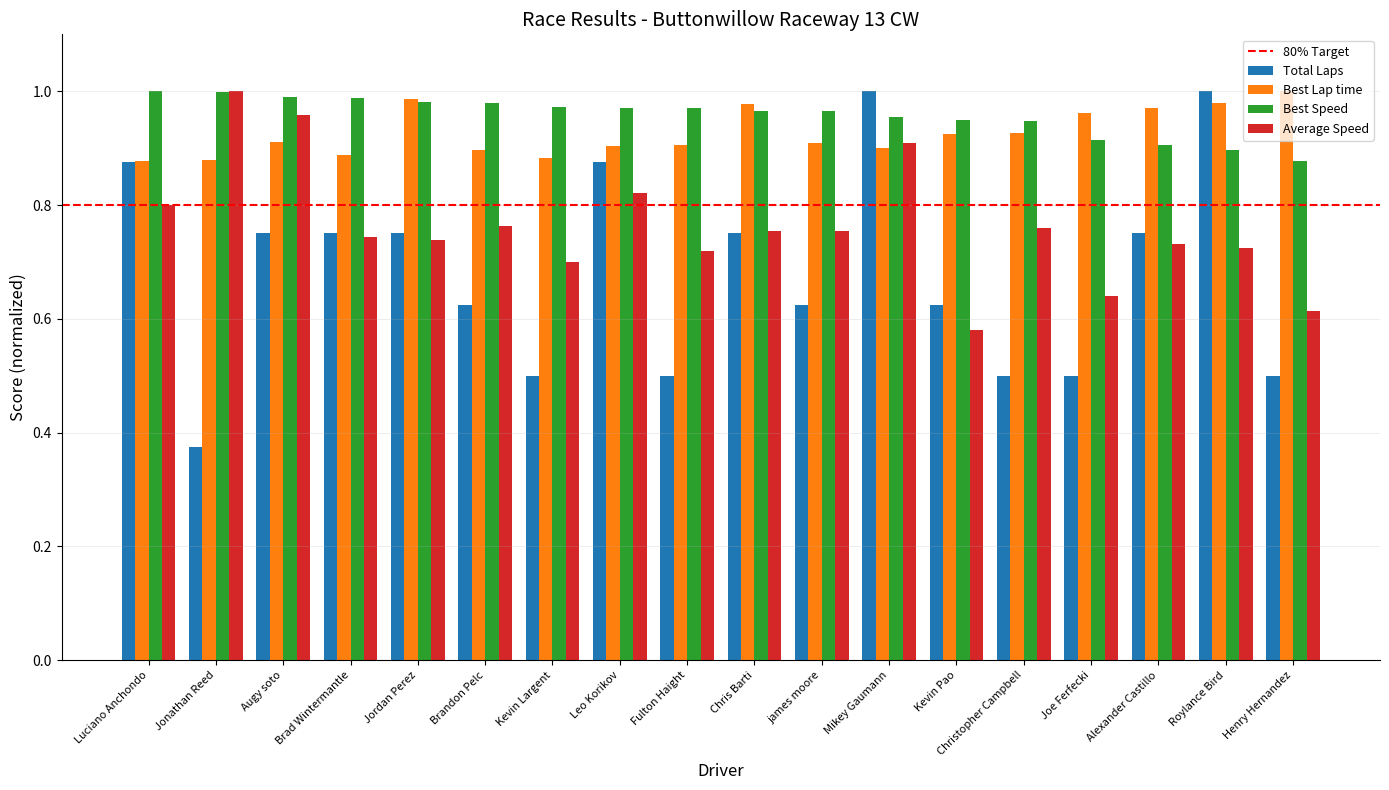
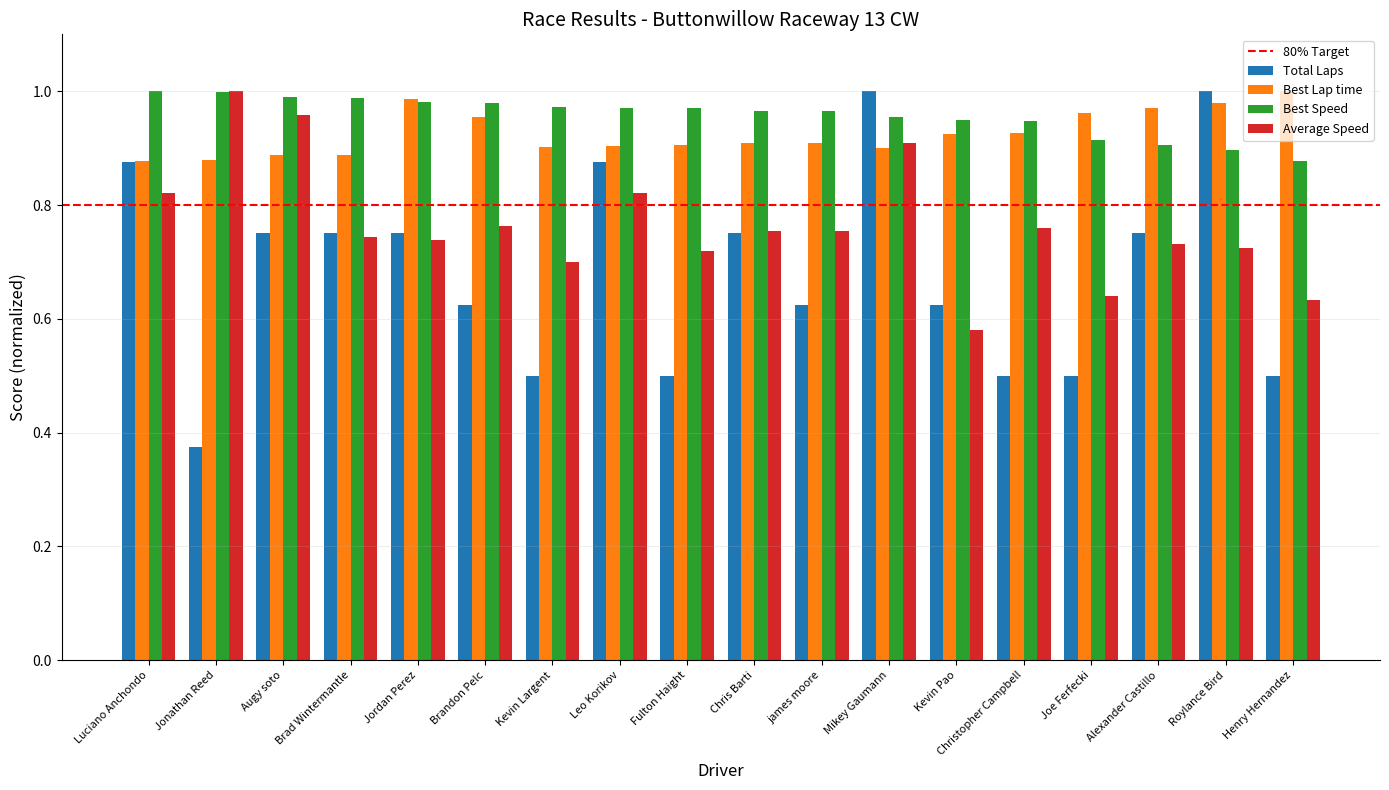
  {
    "Total Laps": {
      "Luciano Anchondo": 0.88,
      "Jonathan Reed": 0.38,
      "Augy soto": 0.75,
      "Brad Wintermantle": 0.75,
      "Jordan Perez": 0.75,
      "Brandon Pelc": 0.63,
      "Kevin Largent": 0.50,
      "Leo Korikov": 0.88,
      "Fulton Haight": 0.50,
      "Chris Barti": 0.75,
      "james moore": 0.63,
      "Mikey Gaumann": 1.00,
      "Kevin Pao": 0.63,
      "Christopher Campbell": 0.50,
      "Joe Ferfecki": 0.50,
      "Alexander Castillo": 0.75,
      "Roylance Bird": 1.00,
      "Henry Hernandez": 0.50
    },
    "Best Lap time": {
      "Luciano Anchondo": 0.88,
      "Jonathan Reed": 0.88,
-     "Augy soto": 0.91,
+     "Augy soto": 0.89,
      "Brad Wintermantle": 0.89,
      "Jordan Perez": 0.99,
-     "Brandon Pelc": 0.90,
-     "Kevin Largent": 0.88,
+     "Brandon Pelc": 0.95,
+     "Kevin Largent": 0.90,
      "Leo Korikov": 0.90,
      "Fulton Haight": 0.91,
-     "Chris Barti": 0.98,
+     "Chris Barti": 0.91,
      "james moore": 0.91,
      "Mikey Gaumann": 0.90,
      "Kevin Pao": 0.92,
      "Christopher Campbell": 0.93,
      "Joe Ferfecki": 0.96,
      "Alexander Castillo": 0.97,
      "Roylance Bird": 0.98
    },
    "Best Speed": {
      "Luciano Anchondo": 1.00,
      "Jonathan Reed": 1.00,
      "Augy soto": 0.99,
      "Brad Wintermantle": 0.99,
      "Jordan Perez": 0.98,
      "Brandon Pelc": 0.98,
      "Kevin Largent": 0.97,
      "Leo Korikov": 0.97,
      "Fulton Haight": 0.97,
      "Chris Barti": 0.97,
      "james moore": 0.97,
      "Mikey Gaumann": 0.95,
      "Kevin Pao": 0.95,
      "Christopher Campbell": 0.95,
      "Joe Ferfecki": 0.91,
      "Alexander Castillo": 0.91,
      "Roylance Bird": 0.90,
      "Henry Hernandez": 0.88
    },
    "Average Speed": {
-     "Luciano Anchondo": 0.80,
+     "Luciano Anchondo": 0.82,
      "Jonathan Reed": 1.00,
      "Augy soto": 0.96,
      "Brad Wintermantle": 0.74,
      "Jordan Perez": 0.74,
      "Brandon Pelc": 0.76,
      "Kevin Largent": 0.70,
      "Leo Korikov": 0.82,
      "Fulton Haight": 0.72,
      "Chris Barti": 0.75,
      "james moore": 0.75,
      "Mikey Gaumann": 0.91,
      "Kevin Pao": 0.58,
      "Christopher Campbell": 0.76,
      "Joe Ferfecki": 0.64,
      "Alexander Castillo": 0.73,
      "Roylance Bird": 0.72,
-     "Henry Hernandez": 0.61
+     "Henry Hernandez": 0.63
    }
  }
